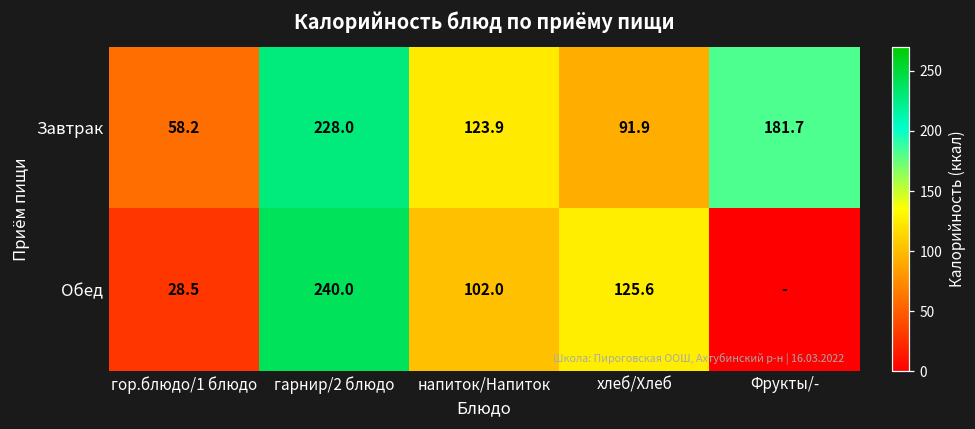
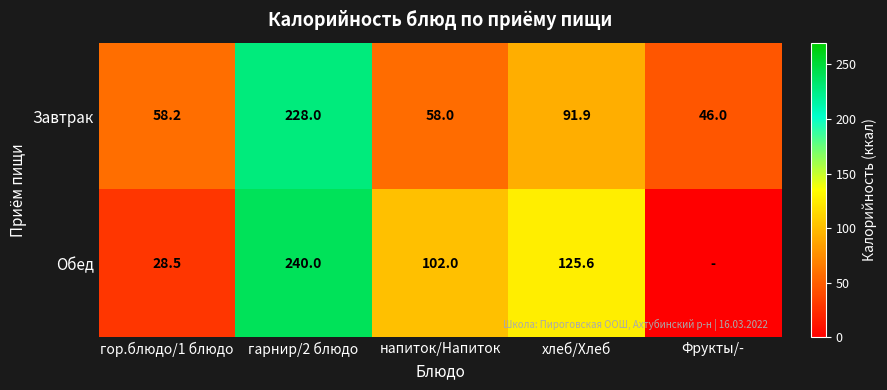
  {
    "Завтрак": {
      "гор.блюдо/1 блюдо": 58.2,
      "гарнир/2 блюдо": 228.0,
-     "напиток/Напиток": 123.9,
+     "напиток/Напиток": 58.0,
      "хлеб/Хлеб": 91.9,
-     "Фрукты/-": 181.7
+     "Фрукты/-": 46.0
    },
    "Обед": {
      "гор.блюдо/1 блюдо": 28.5,
      "гарнир/2 блюдо": 240.0,
      "напиток/Напиток": 102.0
    }
  }
